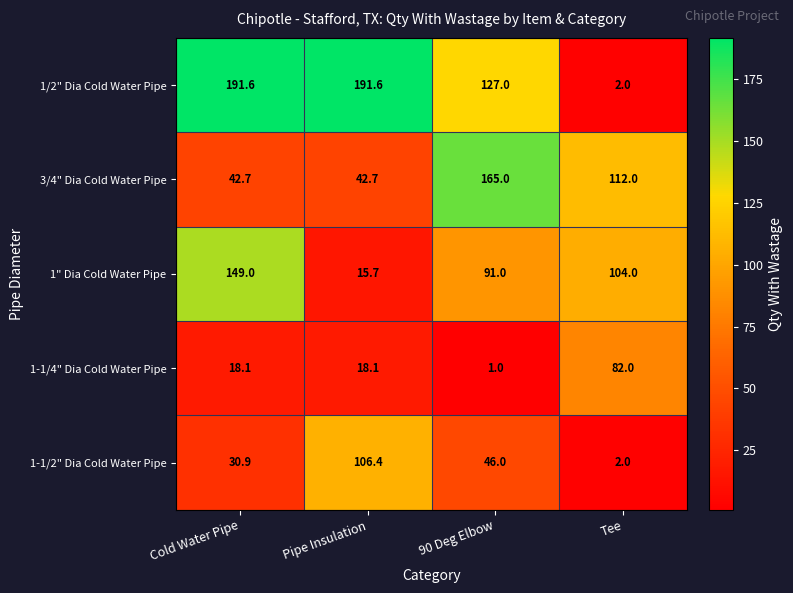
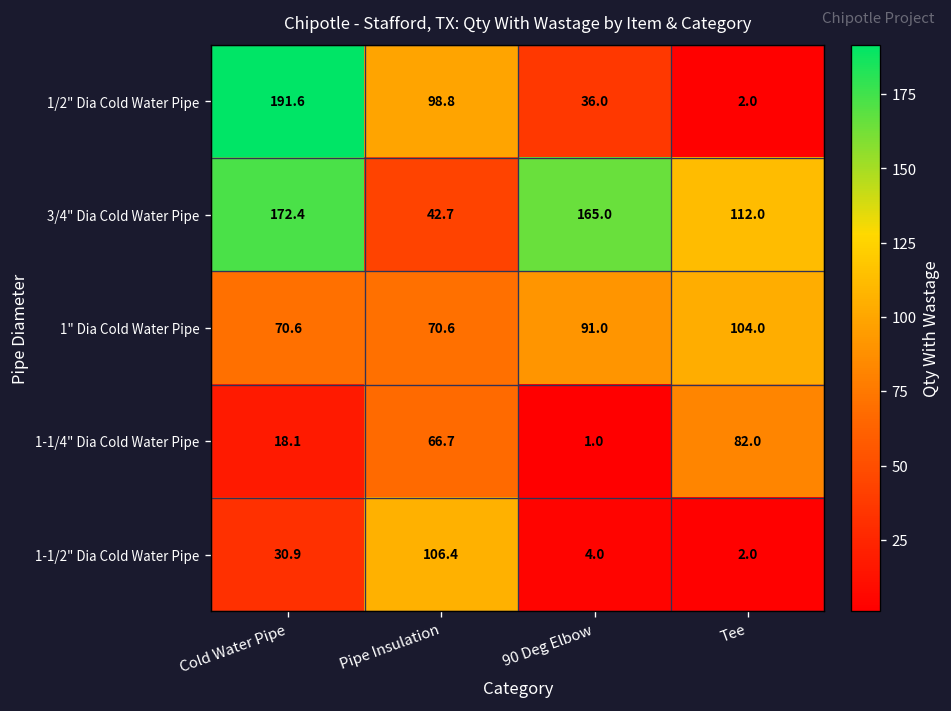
  {
    "1/2\" Dia Cold Water Pipe": {
      "Cold Water Pipe": 191.6,
-     "Pipe Insulation": 191.6,
-     "90 Deg Elbow": 127.0,
+     "Pipe Insulation": 98.8,
+     "90 Deg Elbow": 36.0,
      "Tee": 2.0
    },
    "3/4\" Dia Cold Water Pipe": {
-     "Cold Water Pipe": 42.7,
+     "Cold Water Pipe": 172.4,
      "Pipe Insulation": 42.7,
      "90 Deg Elbow": 165.0,
      "Tee": 112.0
    },
    "1\" Dia Cold Water Pipe": {
-     "Cold Water Pipe": 149.0,
-     "Pipe Insulation": 15.7,
+     "Cold Water Pipe": 70.6,
+     "Pipe Insulation": 70.6,
      "90 Deg Elbow": 91.0,
      "Tee": 104.0
    },
    "1-1/4\" Dia Cold Water Pipe": {
      "Cold Water Pipe": 18.1,
-     "Pipe Insulation": 18.1,
+     "Pipe Insulation": 66.7,
      "90 Deg Elbow": 1.0,
      "Tee": 82.0
    },
    "1-1/2\" Dia Cold Water Pipe": {
      "Cold Water Pipe": 30.9,
      "Pipe Insulation": 106.4,
-     "90 Deg Elbow": 46.0,
+     "90 Deg Elbow": 4.0,
      "Tee": 2.0
    }
  }
